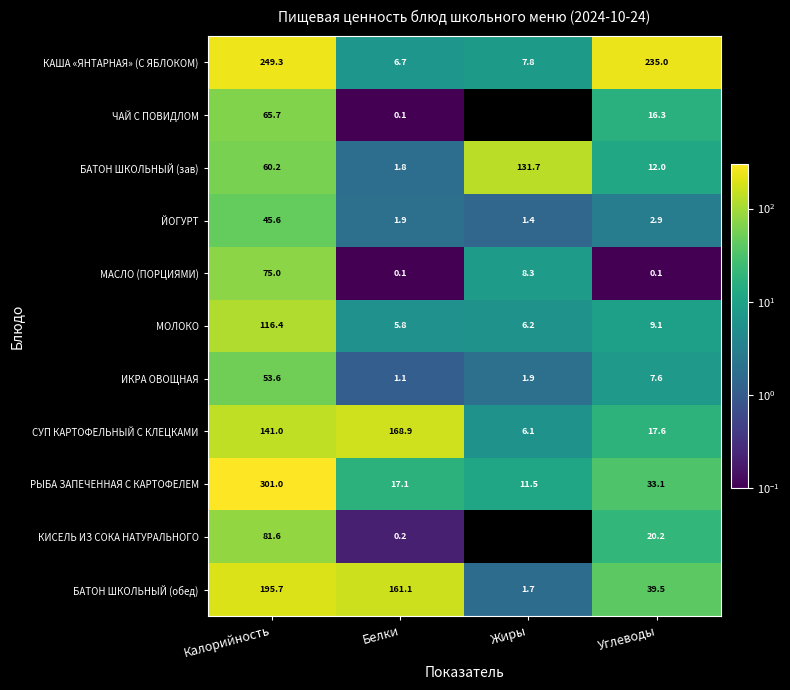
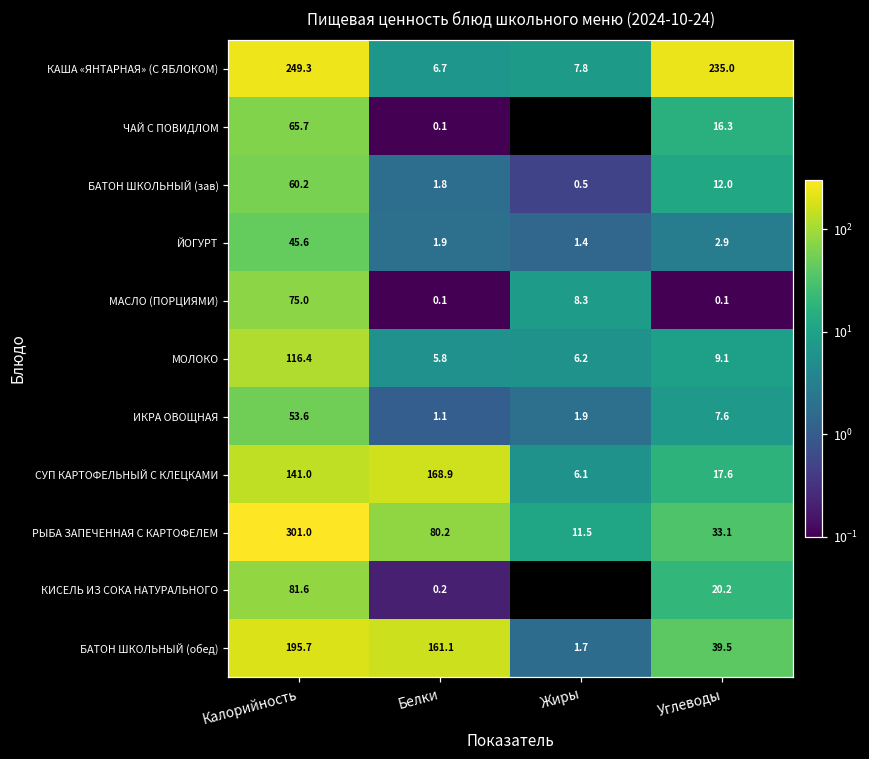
  {
    "КАША «ЯНТАРНАЯ» (С ЯБЛОКОМ)": {
      "Калорийность": 249.3,
      "Белки": 6.7,
      "Жиры": 7.8,
      "Углеводы": 235.0
    },
    "ЧАЙ С ПОВИДЛОМ": {
      "Калорийность": 65.7,
      "Белки": 0.1,
      "Углеводы": 16.3
    },
    "БАТОН ШКОЛЬНЫЙ (зав)": {
      "Калорийность": 60.2,
      "Белки": 1.8,
-     "Жиры": 131.7,
+     "Жиры": 0.5,
      "Углеводы": 12.0
    },
    "ЙОГУРТ": {
      "Калорийность": 45.6,
      "Белки": 1.9,
      "Жиры": 1.4,
      "Углеводы": 2.9
    },
    "МАСЛО (ПОРЦИЯМИ)": {
      "Калорийность": 75.0,
      "Белки": 0.1,
      "Жиры": 8.3,
      "Углеводы": 0.1
    },
    "МОЛОКО": {
      "Калорийность": 116.4,
      "Белки": 5.8,
      "Жиры": 6.2,
      "Углеводы": 9.1
    },
    "ИКРА ОВОЩНАЯ": {
      "Калорийность": 53.6,
      "Белки": 1.1,
      "Жиры": 1.9,
      "Углеводы": 7.6
    },
    "СУП КАРТОФЕЛЬНЫЙ С КЛЕЦКАМИ": {
      "Калорийность": 141.0,
      "Белки": 168.9,
      "Жиры": 6.1,
      "Углеводы": 17.6
    },
    "РЫБА ЗАПЕЧЕННАЯ С КАРТОФЕЛЕМ": {
      "Калорийность": 301.0,
-     "Белки": 17.1,
+     "Белки": 80.2,
      "Жиры": 11.5,
      "Углеводы": 33.1
    },
    "КИСЕЛЬ ИЗ СОКА НАТУРАЛЬНОГО": {
      "Калорийность": 81.6,
      "Белки": 0.2,
      "Углеводы": 20.2
    },
    "БАТОН ШКОЛЬНЫЙ (обед)": {
      "Калорийность": 195.7,
      "Белки": 161.1,
      "Жиры": 1.7,
      "Углеводы": 39.5
    }
  }
